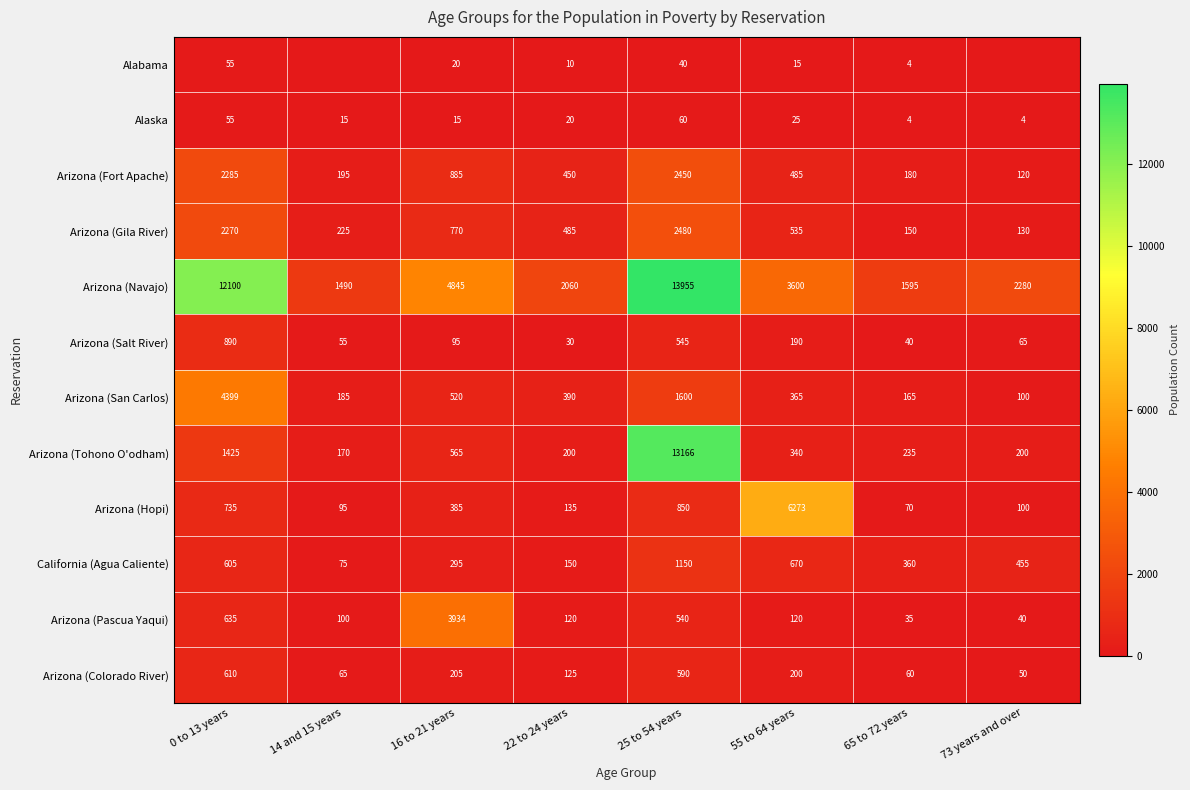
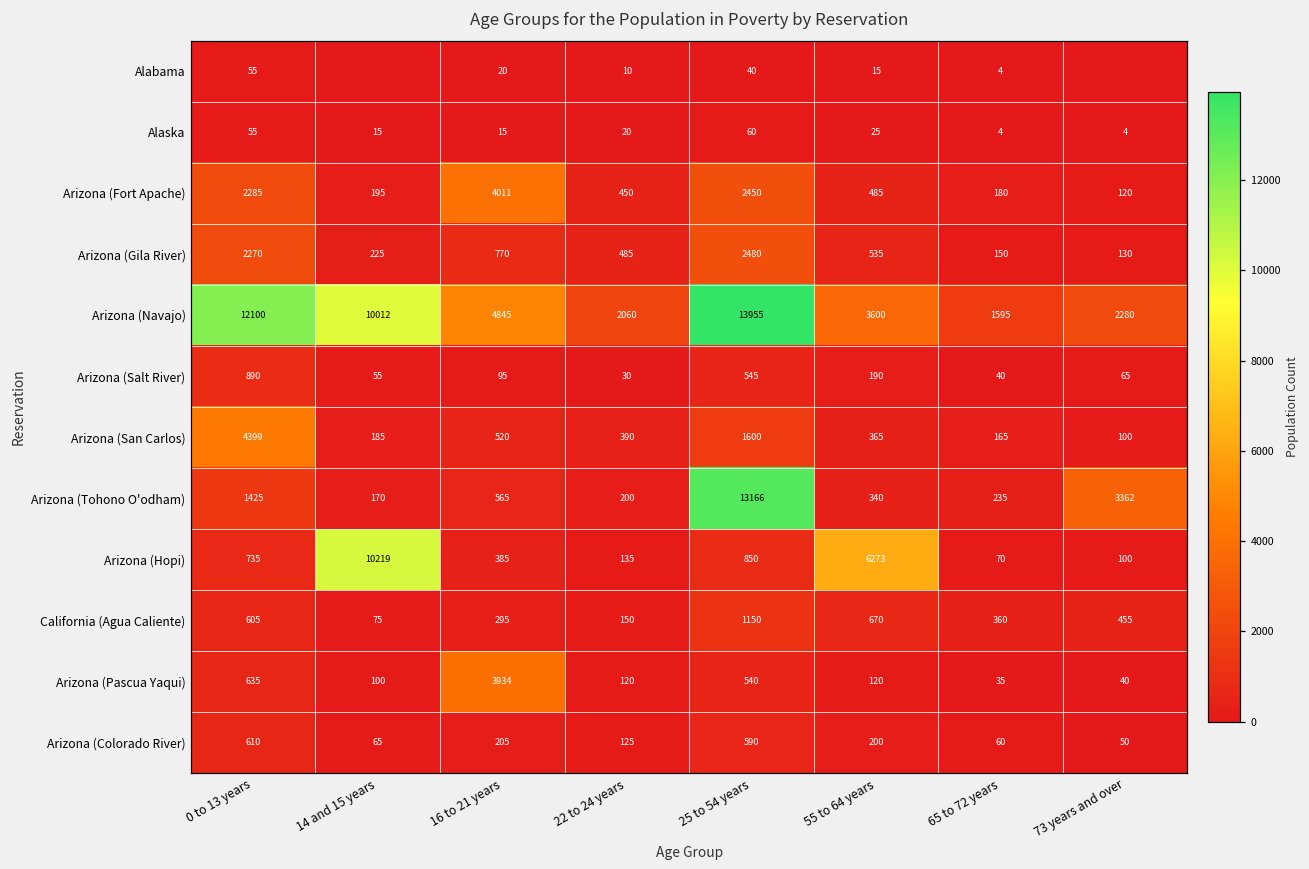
  {
    "Alabama": {
      "0 to 13 years": 55,
      "16 to 21 years": 20,
      "22 to 24 years": 10,
      "25 to 54 years": 40,
      "55 to 64 years": 15,
      "65 to 72 years": 4
    },
    "Alaska": {
      "0 to 13 years": 55,
      "14 and 15 years": 15,
      "16 to 21 years": 15,
      "22 to 24 years": 20,
      "25 to 54 years": 60,
      "55 to 64 years": 25,
      "65 to 72 years": 4,
      "73 years and over": 4
    },
    "Arizona (Fort Apache)": {
      "0 to 13 years": 2285,
      "14 and 15 years": 195,
-     "16 to 21 years": 885,
+     "16 to 21 years": 4011,
      "22 to 24 years": 450,
      "25 to 54 years": 2450,
      "55 to 64 years": 485,
      "65 to 72 years": 180,
      "73 years and over": 120
    },
    "Arizona (Gila River)": {
      "0 to 13 years": 2270,
      "14 and 15 years": 225,
      "16 to 21 years": 770,
      "22 to 24 years": 485,
      "25 to 54 years": 2480,
      "55 to 64 years": 535,
      "65 to 72 years": 150,
      "73 years and over": 130
    },
    "Arizona (Navajo)": {
      "0 to 13 years": 12100,
-     "14 and 15 years": 1490,
+     "14 and 15 years": 10012,
      "16 to 21 years": 4845,
      "22 to 24 years": 2060,
      "25 to 54 years": 13955,
      "55 to 64 years": 3600,
      "65 to 72 years": 1595,
      "73 years and over": 2280
    },
    "Arizona (Salt River)": {
      "0 to 13 years": 890,
      "14 and 15 years": 55,
      "16 to 21 years": 95,
      "22 to 24 years": 30,
      "25 to 54 years": 545,
      "55 to 64 years": 190,
      "65 to 72 years": 40,
      "73 years and over": 65
    },
    "Arizona (San Carlos)": {
      "0 to 13 years": 4399,
      "14 and 15 years": 185,
      "16 to 21 years": 520,
      "22 to 24 years": 390,
      "25 to 54 years": 1600,
      "55 to 64 years": 365,
      "65 to 72 years": 165,
      "73 years and over": 100
    },
    "Arizona (Tohono O'odham)": {
      "0 to 13 years": 1425,
      "14 and 15 years": 170,
      "16 to 21 years": 565,
      "22 to 24 years": 200,
      "25 to 54 years": 13166,
      "55 to 64 years": 340,
      "65 to 72 years": 235,
-     "73 years and over": 200
+     "73 years and over": 3362
    },
    "Arizona (Hopi)": {
      "0 to 13 years": 735,
-     "14 and 15 years": 95,
+     "14 and 15 years": 10219,
      "16 to 21 years": 385,
      "22 to 24 years": 135,
      "25 to 54 years": 850,
      "55 to 64 years": 6273,
      "65 to 72 years": 70,
      "73 years and over": 100
    },
    "California (Agua Caliente)": {
      "0 to 13 years": 605,
      "14 and 15 years": 75,
      "16 to 21 years": 295,
      "22 to 24 years": 150,
      "25 to 54 years": 1150,
      "55 to 64 years": 670,
      "65 to 72 years": 360,
      "73 years and over": 455
    },
    "Arizona (Pascua Yaqui)": {
      "0 to 13 years": 635,
      "14 and 15 years": 100,
      "16 to 21 years": 3934,
      "22 to 24 years": 120,
      "25 to 54 years": 540,
      "55 to 64 years": 120,
      "65 to 72 years": 35,
      "73 years and over": 40
    },
    "Arizona (Colorado River)": {
      "0 to 13 years": 610,
      "14 and 15 years": 65,
      "16 to 21 years": 205,
      "22 to 24 years": 125,
      "25 to 54 years": 590,
      "55 to 64 years": 200,
      "65 to 72 years": 60,
      "73 years and over": 50
    }
  }
